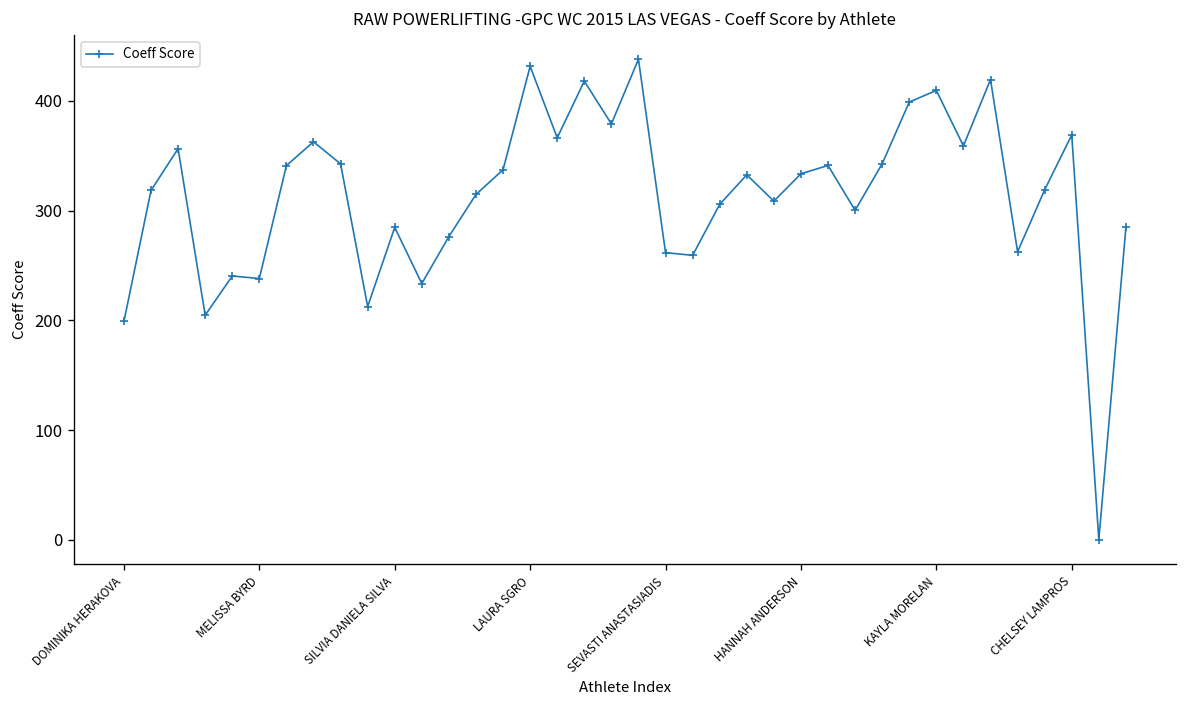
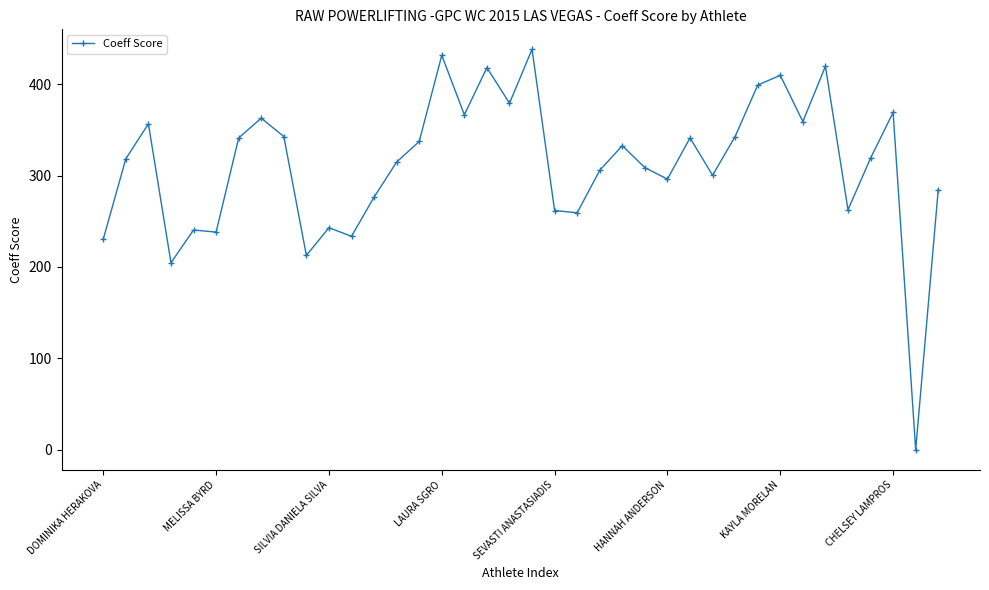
  {
-   "DOMINIKA HERAKOVA": 200,
+   "DOMINIKA HERAKOVA": 230,
    "MELISSA BYRD": 240,
-   "SILVIA DANIELA SILVA": 280,
+   "SILVIA DANIELA SILVA": 240,
    "LAURA SGRO": 430,
    "SEVASTI ANASTASIADIS": 260,
-   "HANNAH ANDERSON": 330,
+   "HANNAH ANDERSON": 300,
    "KAYLA MORELAN": 410,
    "CHELSEY LAMPROS": 370
  }
